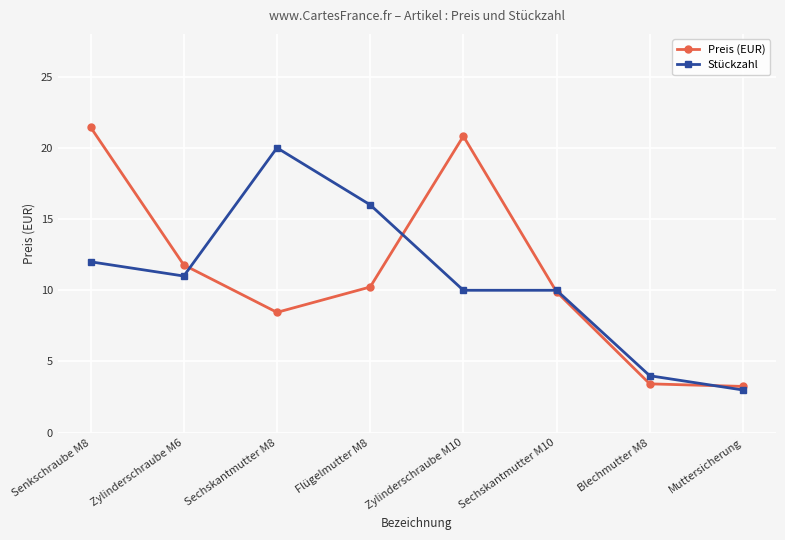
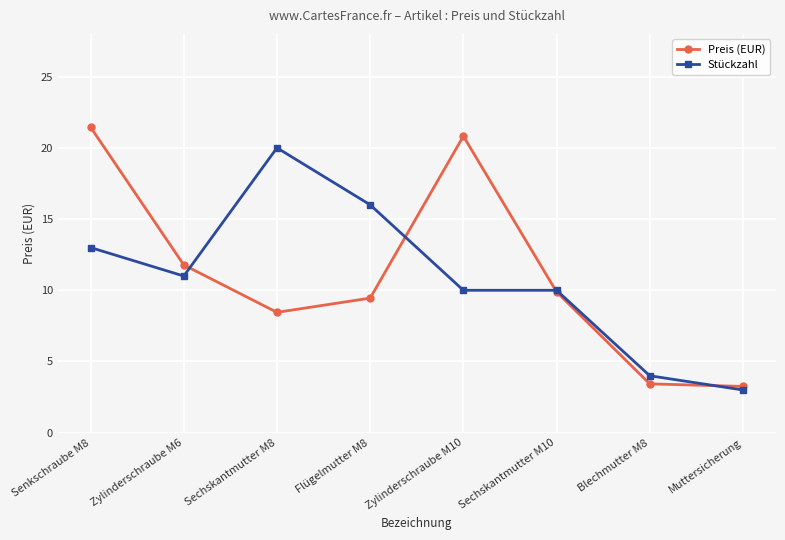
  {
    "Preis (EUR)": {
      "Senkschraube M8": 21.5,
      "Zylinderschraube M6": 11.8,
      "Sechskantmutter M8": 8.5,
-     "Flügelmutter M8": 10.2,
+     "Flügelmutter M8": 9.5,
      "Zylinderschraube M10": 20.8,
      "Blechmutter M8": 3.4,
      "Muttersicherung": 3.3
    },
    "Stückzahl": {
-     "Senkschraube M8": 12,
+     "Senkschraube M8": 13,
      "Zylinderschraube M6": 11,
      "Sechskantmutter M8": 20,
      "Flügelmutter M8": 16,
      "Zylinderschraube M10": 10,
      "Blechmutter M8": 4,
      "Muttersicherung": 3
    }
  }
